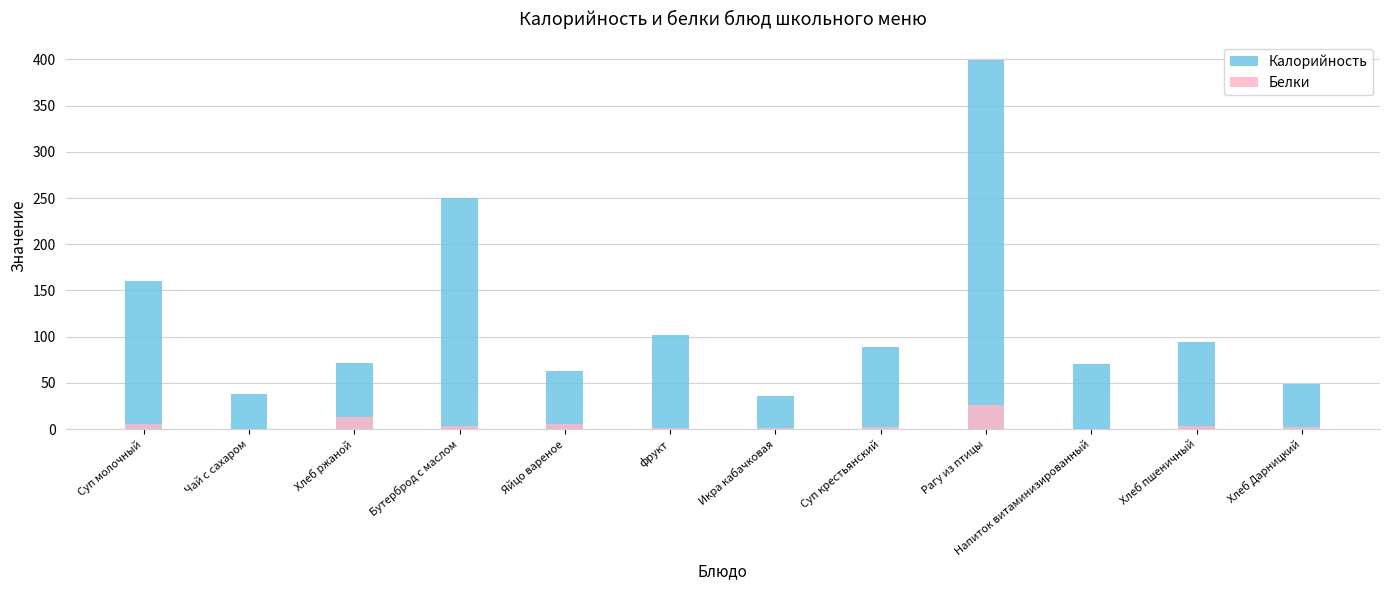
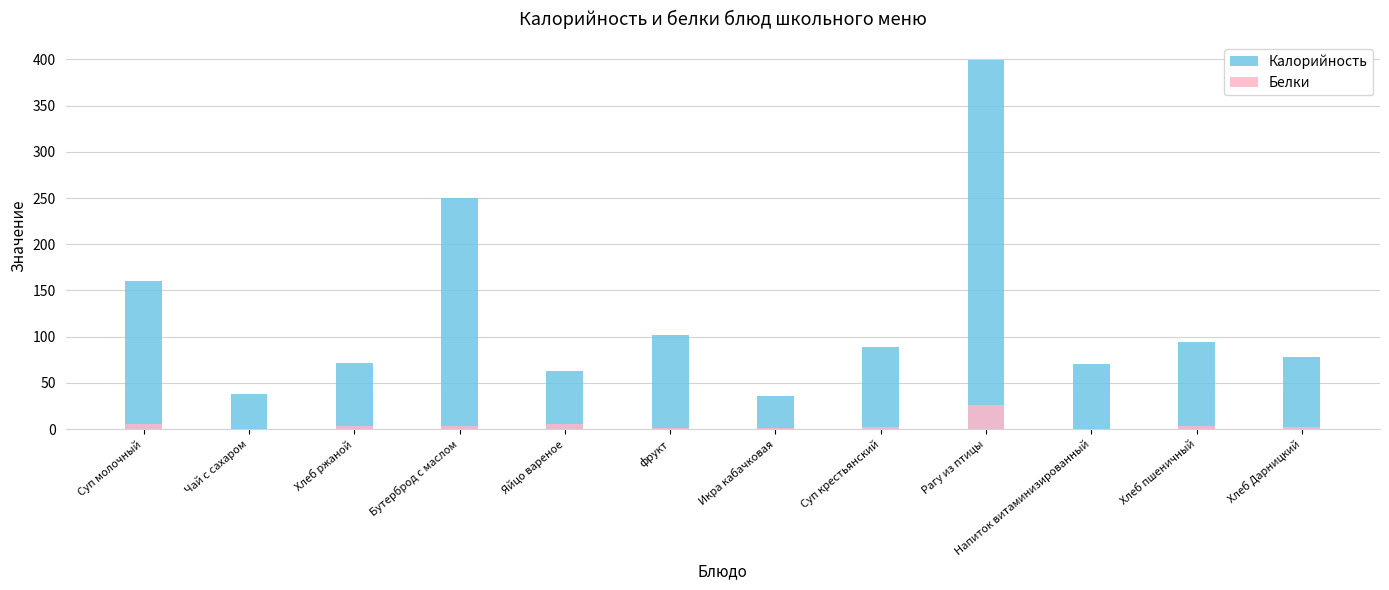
  {
    "Калорийность": {
      "Суп молочный": 160,
      "Чай с сахаром": 40,
      "Хлеб ржаной": 70,
      "Бутерброд с маслом": 250,
      "Яйцо вареное": 60,
      "фрукт": 100,
      "Икра кабачковая": 40,
      "Суп крестьянский": 90,
      "Рагу из птицы": 400,
      "Напиток витаминизированный": 70,
      "Хлеб пшеничный": 90,
-     "Хлеб Дарницкий": 50
+     "Хлеб Дарницкий": 80
    },
    "Белки": {
      "Чай с сахаром": 0,
-     "Хлеб ржаной": 10,
+     "Хлеб ржаной": 0,
      "Напиток витаминизированный": 0
    }
  }
